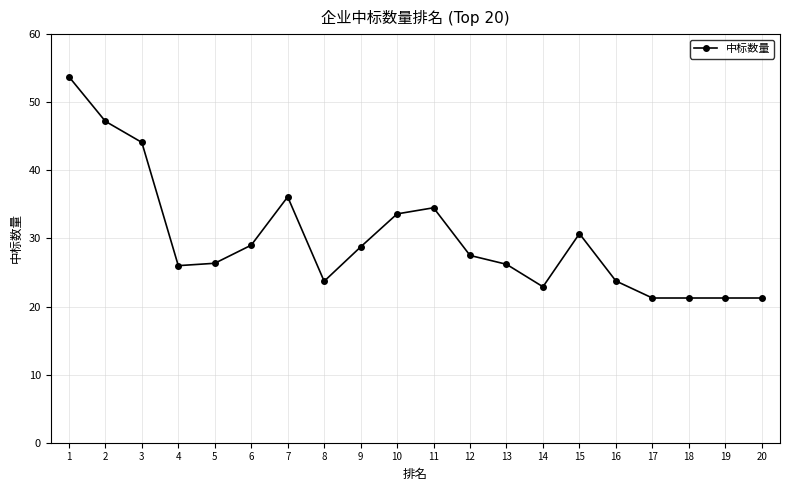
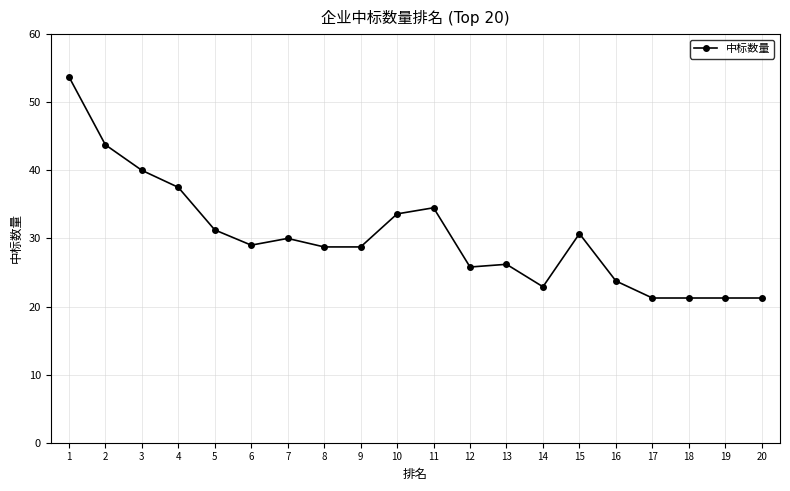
  {
    "1": 54,
-   "2": 47,
-   "3": 44,
-   "4": 26,
-   "5": 26,
+   "2": 44,
+   "3": 40,
+   "4": 38,
+   "5": 31,
    "6": 29,
-   "7": 36,
-   "8": 24,
+   "7": 30,
+   "8": 29,
    "9": 29,
    "10": 34,
    "11": 35,
-   "12": 28,
+   "12": 26,
    "13": 26,
    "14": 23,
    "15": 31,
    "16": 24,
    "17": 21,
    "18": 21,
    "19": 21,
    "20": 21
  }
